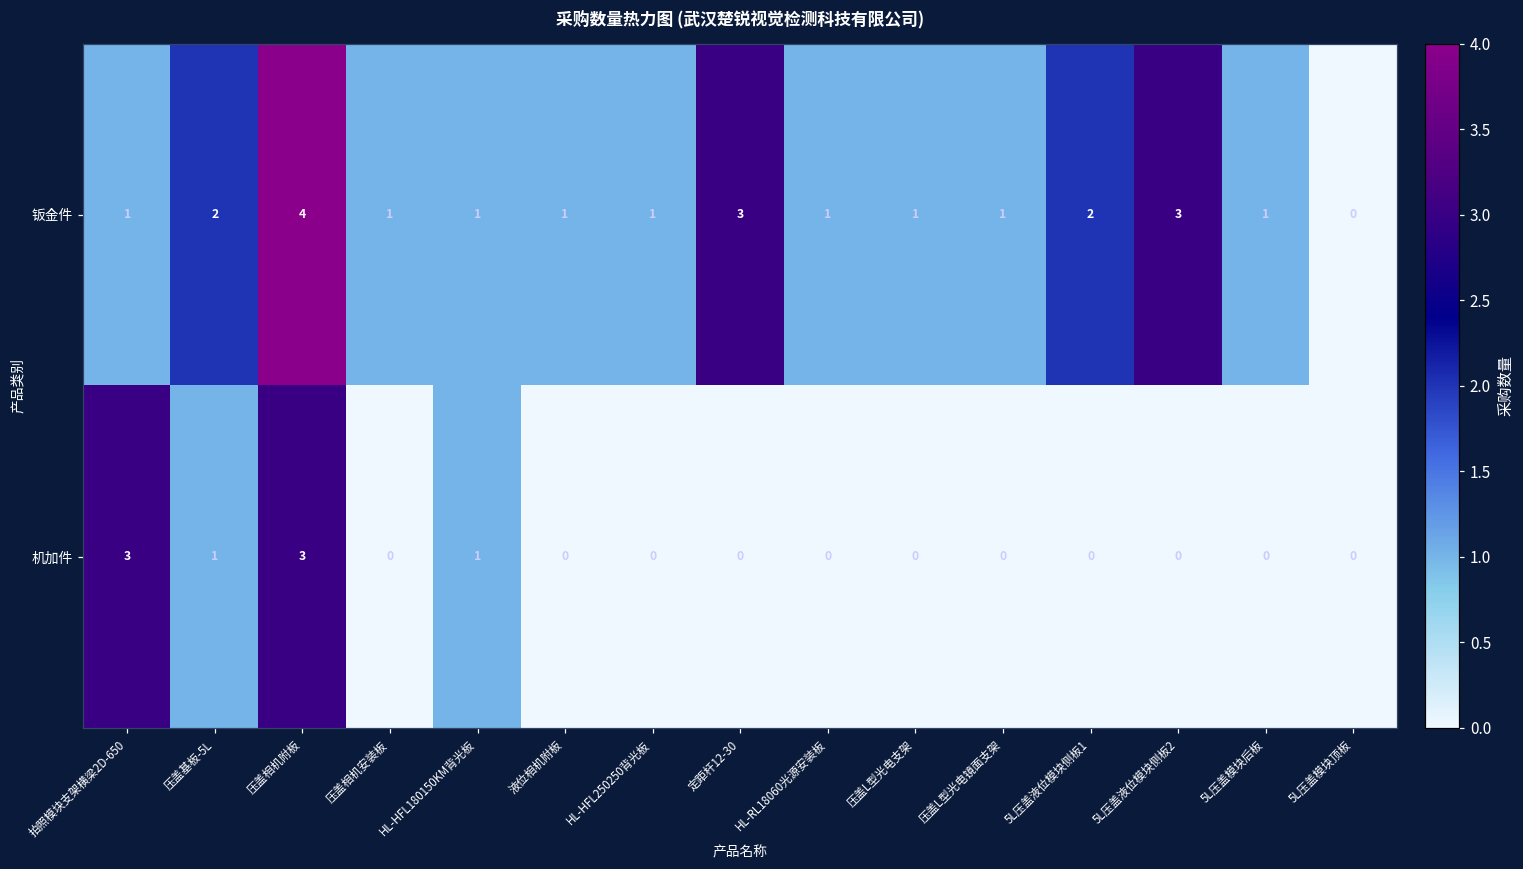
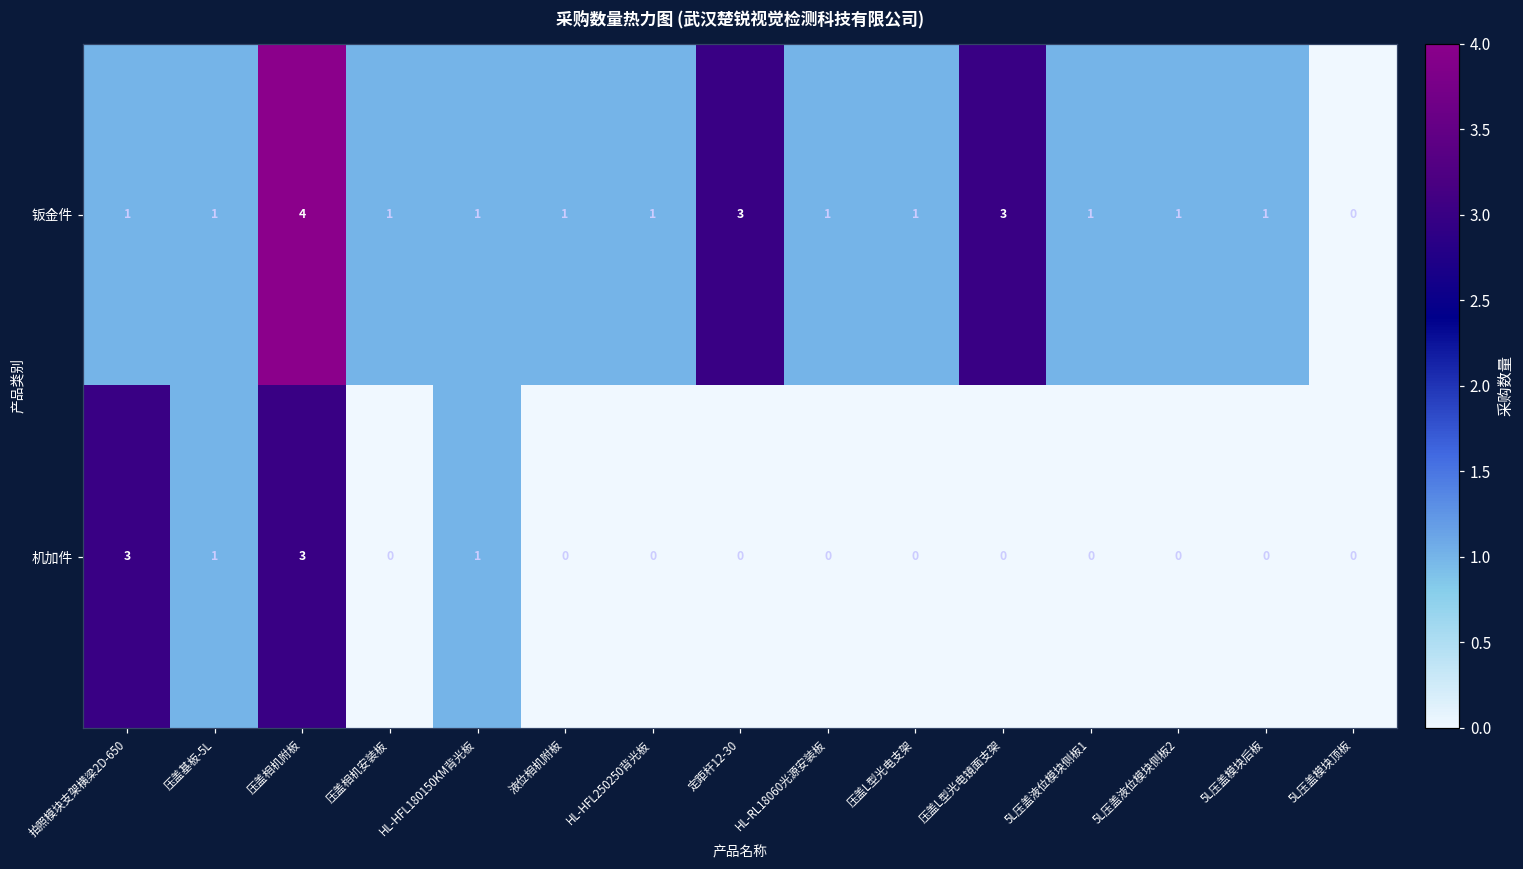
  {
    "钣金件": {
      "拍照模块支架横梁2D-650": 1,
-     "压盖基板-5L": 2,
+     "压盖基板-5L": 1,
      "压盖相机附板": 4,
      "压盖相机安装板": 1,
      "HL-HFL180150KM背光板": 1,
      "液位相机附板": 1,
      "HL-HFL250250背光板": 1,
      "定距杆12-30": 3,
      "HL-RL18060光源安装板": 1,
      "压盖L型光电支架": 1,
-     "压盖L型光电镜面支架": 1,
-     "5L压盖液位模块侧板1": 2,
-     "5L压盖液位模块侧板2": 3,
+     "压盖L型光电镜面支架": 3,
+     "5L压盖液位模块侧板1": 1,
+     "5L压盖液位模块侧板2": 1,
      "5L压盖模块后板": 1
    },
    "机加件": {
      "拍照模块支架横梁2D-650": 3,
      "压盖基板-5L": 1,
      "压盖相机附板": 3,
      "HL-HFL180150KM背光板": 1
    }
  }
